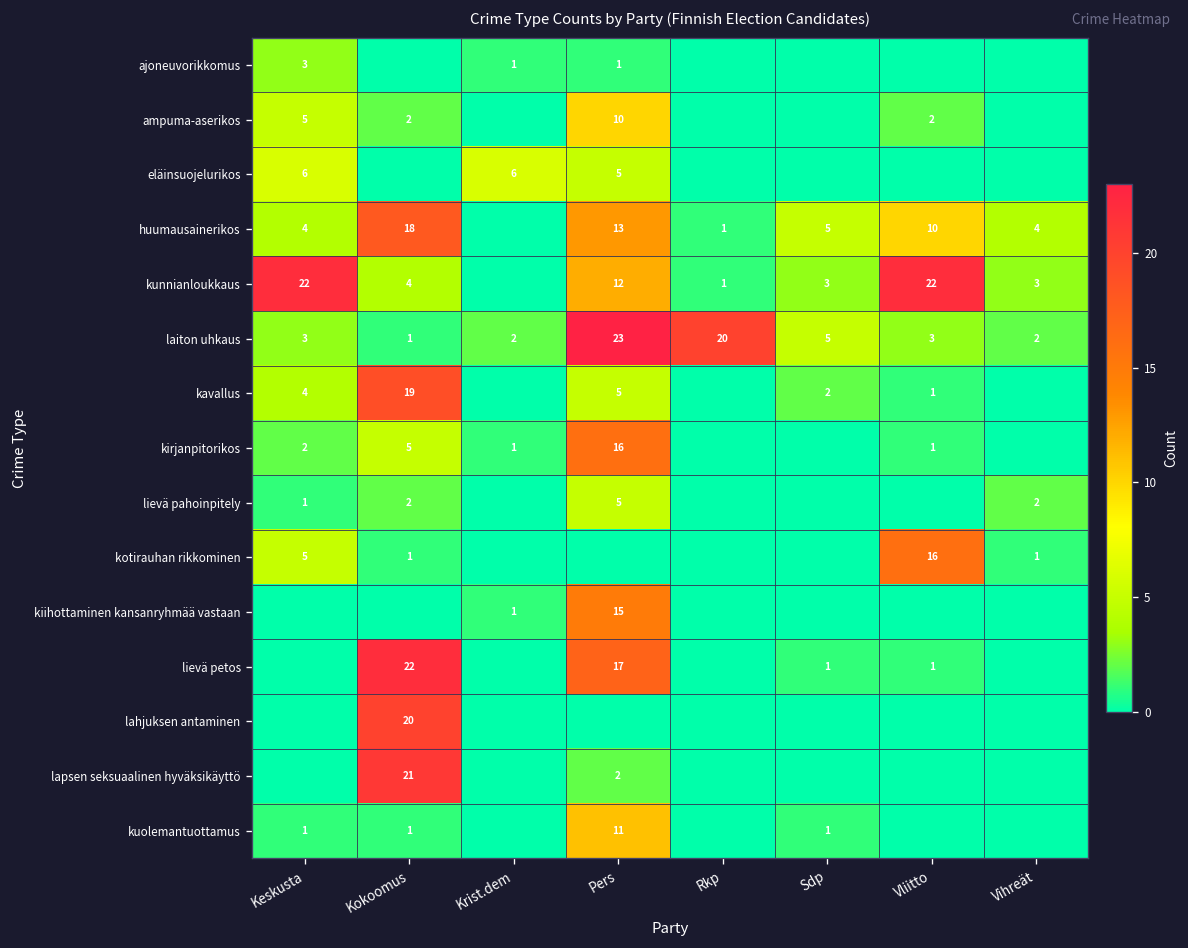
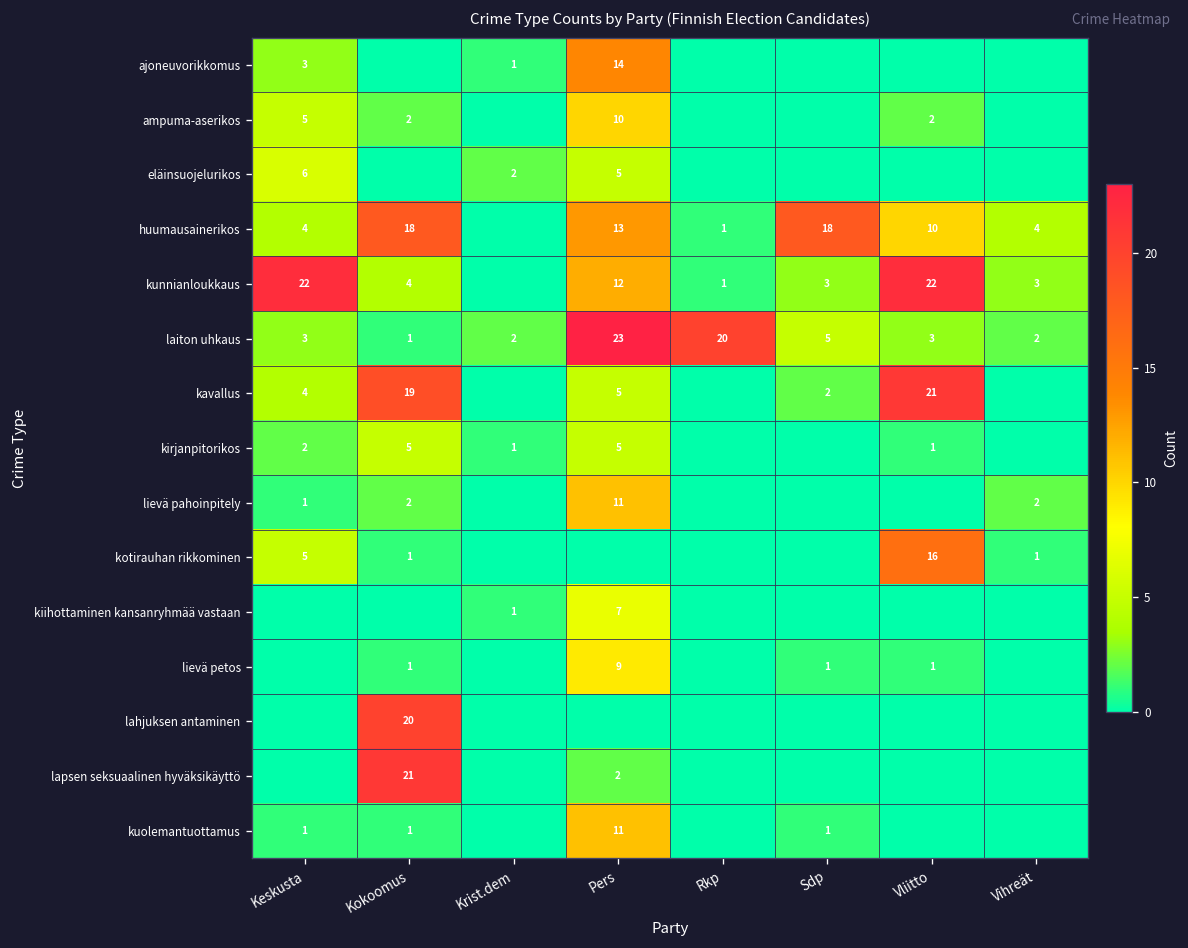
  {
    "ajoneuvorikkomus": {
      "Keskusta": 3,
      "Krist.dem": 1,
-     "Pers": 1
+     "Pers": 14
    },
    "ampuma-aserikos": {
      "Keskusta": 5,
      "Kokoomus": 2,
      "Pers": 10,
      "Vliitto": 2
    },
    "eläinsuojelurikos": {
      "Keskusta": 6,
-     "Krist.dem": 6,
+     "Krist.dem": 2,
      "Pers": 5
    },
    "huumausainerikos": {
      "Keskusta": 4,
      "Kokoomus": 18,
      "Pers": 13,
      "Rkp": 1,
-     "Sdp": 5,
+     "Sdp": 18,
      "Vliitto": 10,
      "Vihreät": 4
    },
    "kunnianloukkaus": {
      "Keskusta": 22,
      "Kokoomus": 4,
      "Pers": 12,
      "Rkp": 1,
      "Sdp": 3,
      "Vliitto": 22,
      "Vihreät": 3
    },
    "laiton uhkaus": {
      "Keskusta": 3,
      "Kokoomus": 1,
      "Krist.dem": 2,
      "Pers": 23,
      "Rkp": 20,
      "Sdp": 5,
      "Vliitto": 3,
      "Vihreät": 2
    },
    "kavallus": {
      "Keskusta": 4,
      "Kokoomus": 19,
      "Pers": 5,
      "Sdp": 2,
-     "Vliitto": 1
+     "Vliitto": 21
    },
    "kirjanpitorikos": {
      "Keskusta": 2,
      "Kokoomus": 5,
      "Krist.dem": 1,
-     "Pers": 16,
+     "Pers": 5,
      "Vliitto": 1
    },
    "lievä pahoinpitely": {
      "Keskusta": 1,
      "Kokoomus": 2,
-     "Pers": 5,
+     "Pers": 11,
      "Vihreät": 2
    },
    "kotirauhan rikkominen": {
      "Keskusta": 5,
      "Kokoomus": 1,
      "Vliitto": 16,
      "Vihreät": 1
    },
    "kiihottaminen kansanryhmää vastaan": {
      "Krist.dem": 1,
-     "Pers": 15
+     "Pers": 7
    },
    "lievä petos": {
-     "Kokoomus": 22,
-     "Pers": 17,
+     "Kokoomus": 1,
+     "Pers": 9,
      "Sdp": 1,
      "Vliitto": 1
    },
    "lahjuksen antaminen": {
      "Kokoomus": 20
    },
    "lapsen seksuaalinen hyväksikäyttö": {
      "Kokoomus": 21,
      "Pers": 2
    },
    "kuolemantuottamus": {
      "Keskusta": 1,
      "Kokoomus": 1,
      "Pers": 11,
      "Sdp": 1
    }
  }
